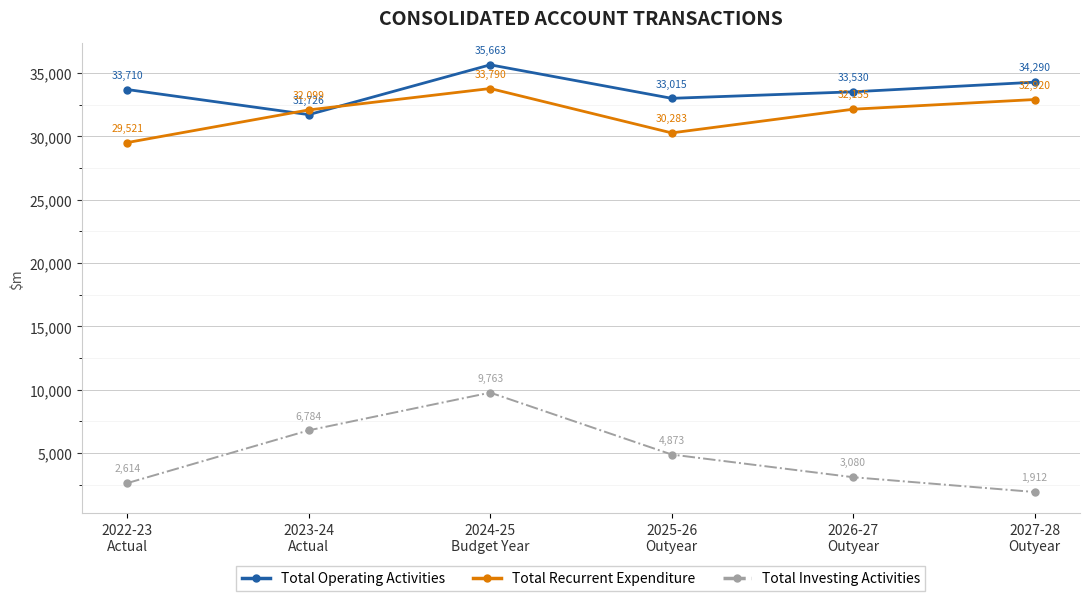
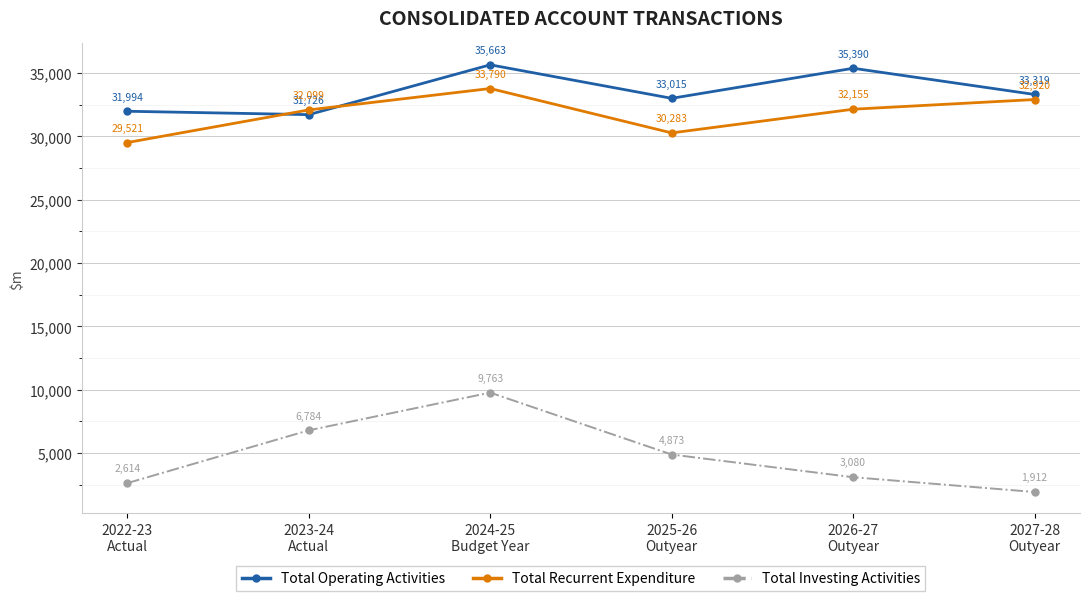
  {
    "Total Operating Activities": {
-     "2022-23 Actual": "33,710",
+     "2022-23 Actual": "31,994",
      "2024-25 Budget Year": "35,663",
      "2025-26 Outyear": "33,015",
-     "2026-27 Outyear": "33,530",
-     "2027-28 Outyear": "34,290"
+     "2026-27 Outyear": "35,390",
+     "2027-28 Outyear": "33,319"
    },
    "Total Recurrent Expenditure": {
      "2022-23 Actual": "29,521",
      "2024-25 Budget Year": "33,790",
      "2025-26 Outyear": "30,283"
    },
    "Total Investing Activities": {
      "2022-23 Actual": "2,614",
      "2023-24 Actual": "6,784",
      "2024-25 Budget Year": "9,763",
      "2025-26 Outyear": "4,873",
      "2026-27 Outyear": "3,080",
      "2027-28 Outyear": "1,912"
    }
  }
